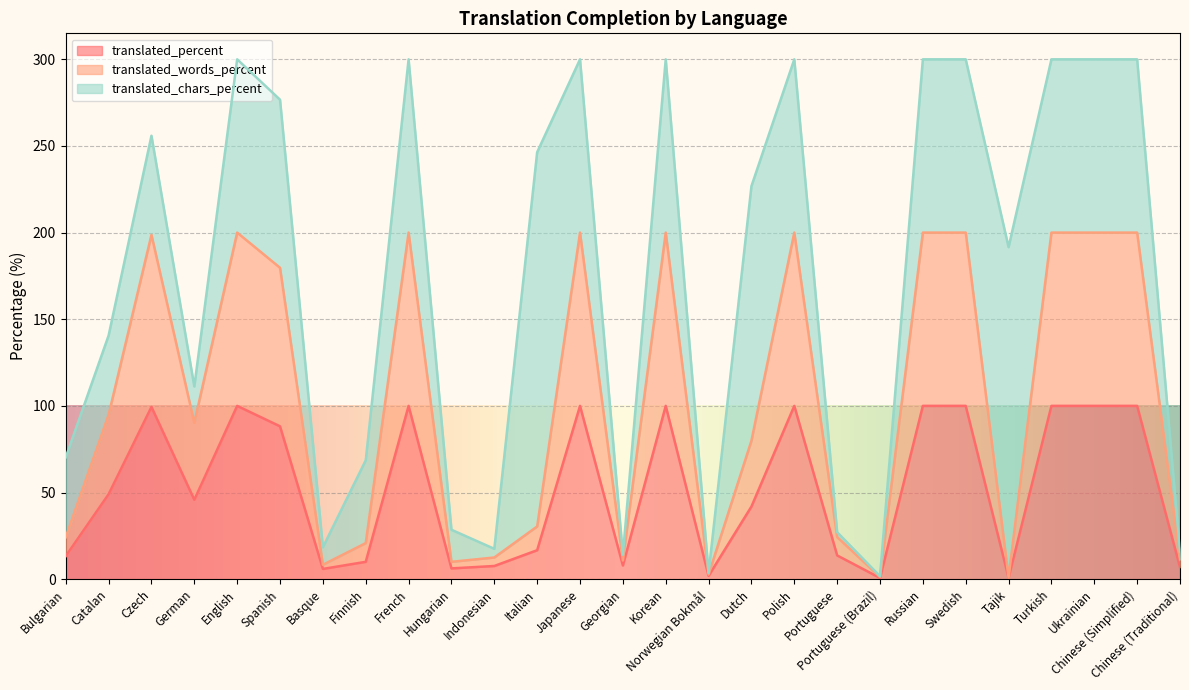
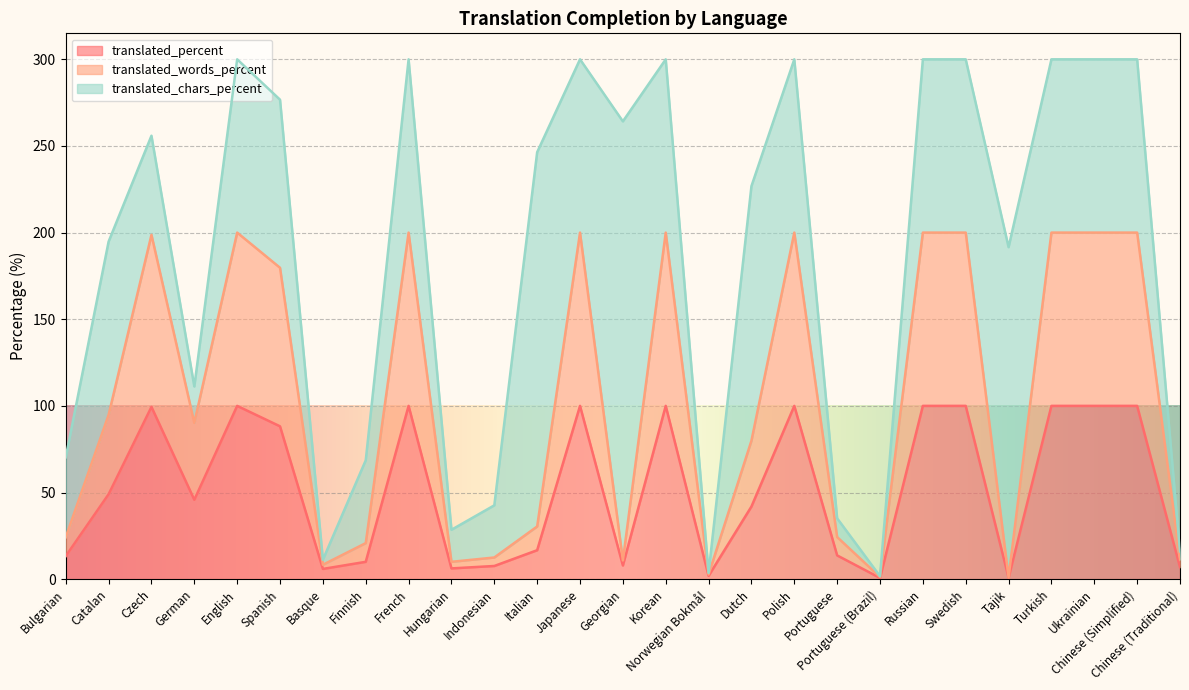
  {
    "translated_chars_percent": {
      "Bulgarian": 46,
-     "Catalan": 46,
+     "Catalan": 100,
      "Czech": 57,
      "German": 21,
      "Spanish": 97,
-     "Basque": 10,
+     "Basque": 3,
      "Finnish": 48,
      "French": 100,
      "Hungarian": 19,
-     "Indonesian": 5,
+     "Indonesian": 30,
      "Italian": 216,
      "Japanese": 100,
-     "Georgian": 3,
+     "Georgian": 253,
      "Korean": 100,
      "Dutch": 147,
      "Polish": 100,
-     "Portuguese": 3,
+     "Portuguese": 11,
      "Russian": 100,
      "Swedish": 100,
      "Tajik": 191,
      "Turkish": 100,
      "Ukrainian": 100,
      "Chinese (Simplified)": 100,
      "Chinese (Traditional)": 5
    }
  }
